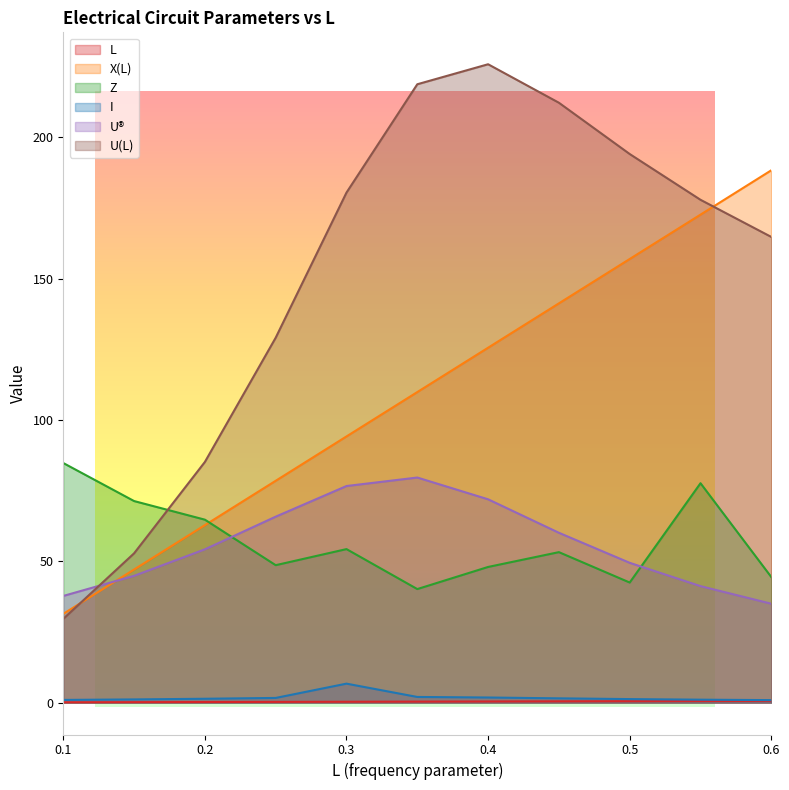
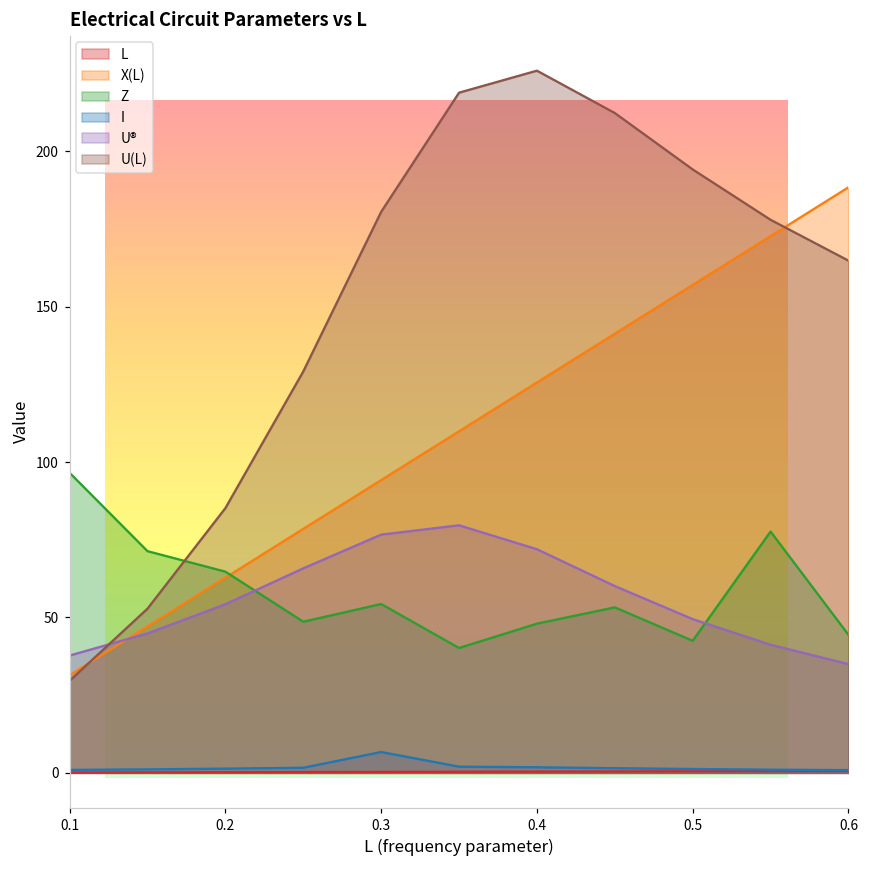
  {
    "Z": {
-     "0.1": 85,
+     "0.1": 97,
      "0.2": 65,
      "0.3": 54,
      "0.4": 48,
      "0.5": 42,
      "0.6": 44
    },
    "I": {
      "0.2": 1,
      "0.3": 7,
      "0.4": 2
    }
  }
